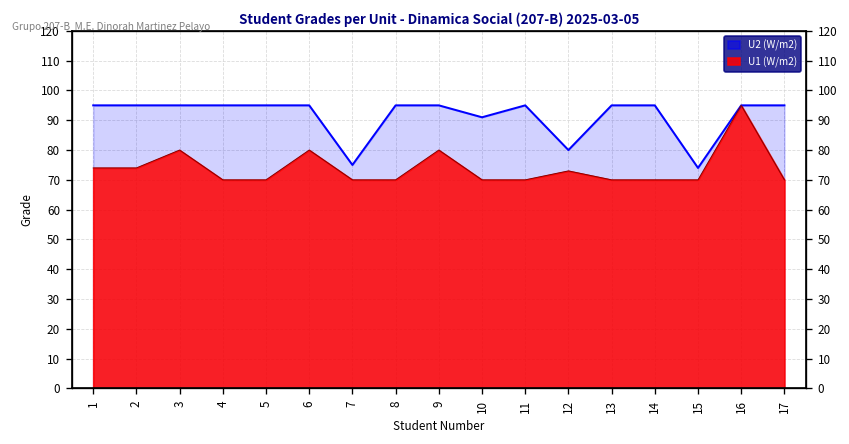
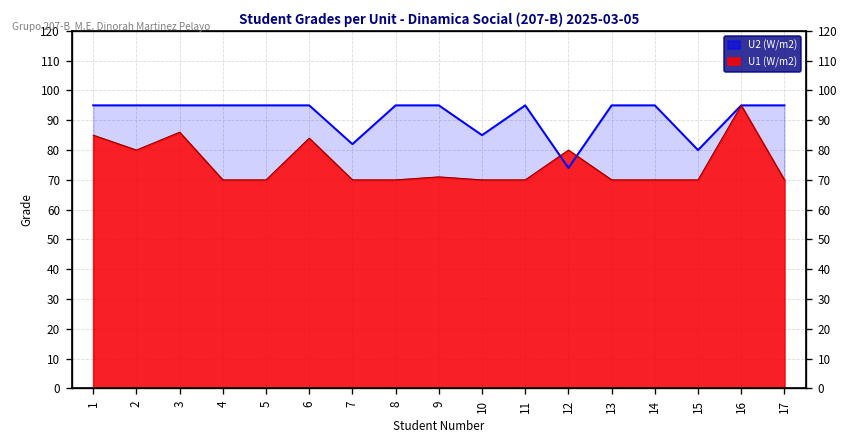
  {
    "U2 (W/m2)": {
      "1": 95,
      "2": 95,
      "3": 95,
      "4": 95,
      "5": 95,
      "6": 95,
-     "7": 75,
+     "7": 82,
      "8": 95,
      "9": 95,
-     "10": 91,
+     "10": 85,
      "11": 95,
-     "12": 80,
+     "12": 74,
      "13": 95,
      "14": 95,
-     "15": 74,
+     "15": 80,
      "17": 95
    },
    "U1 (W/m2)": {
-     "1": 74,
-     "2": 74,
-     "3": 80,
+     "1": 85,
+     "2": 80,
+     "3": 86,
      "4": 70,
      "5": 70,
-     "6": 80,
+     "6": 84,
      "7": 70,
      "8": 70,
-     "9": 80,
+     "9": 71,
      "10": 70,
      "11": 70,
-     "12": 73,
+     "12": 80,
      "13": 70,
      "14": 70,
      "15": 70,
      "17": 70
    }
  }
